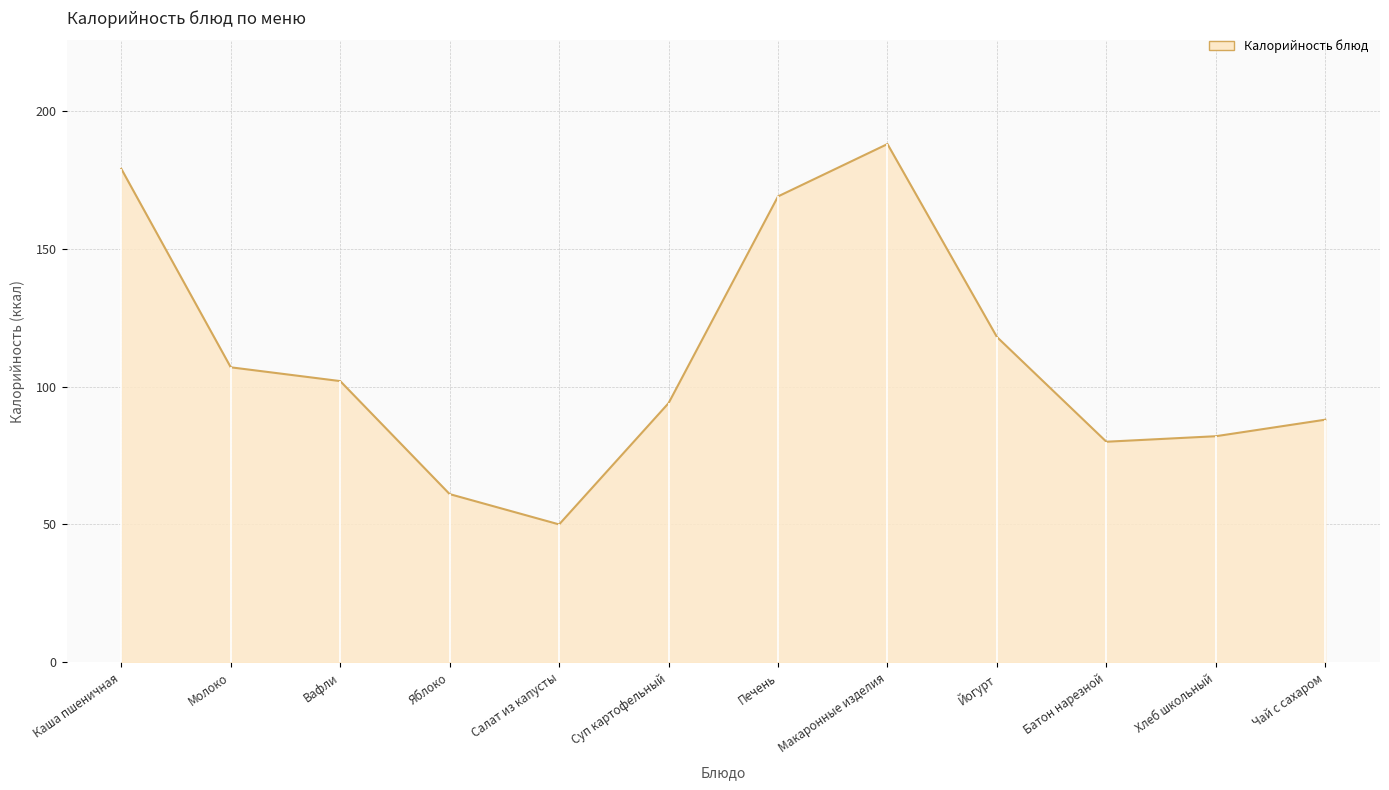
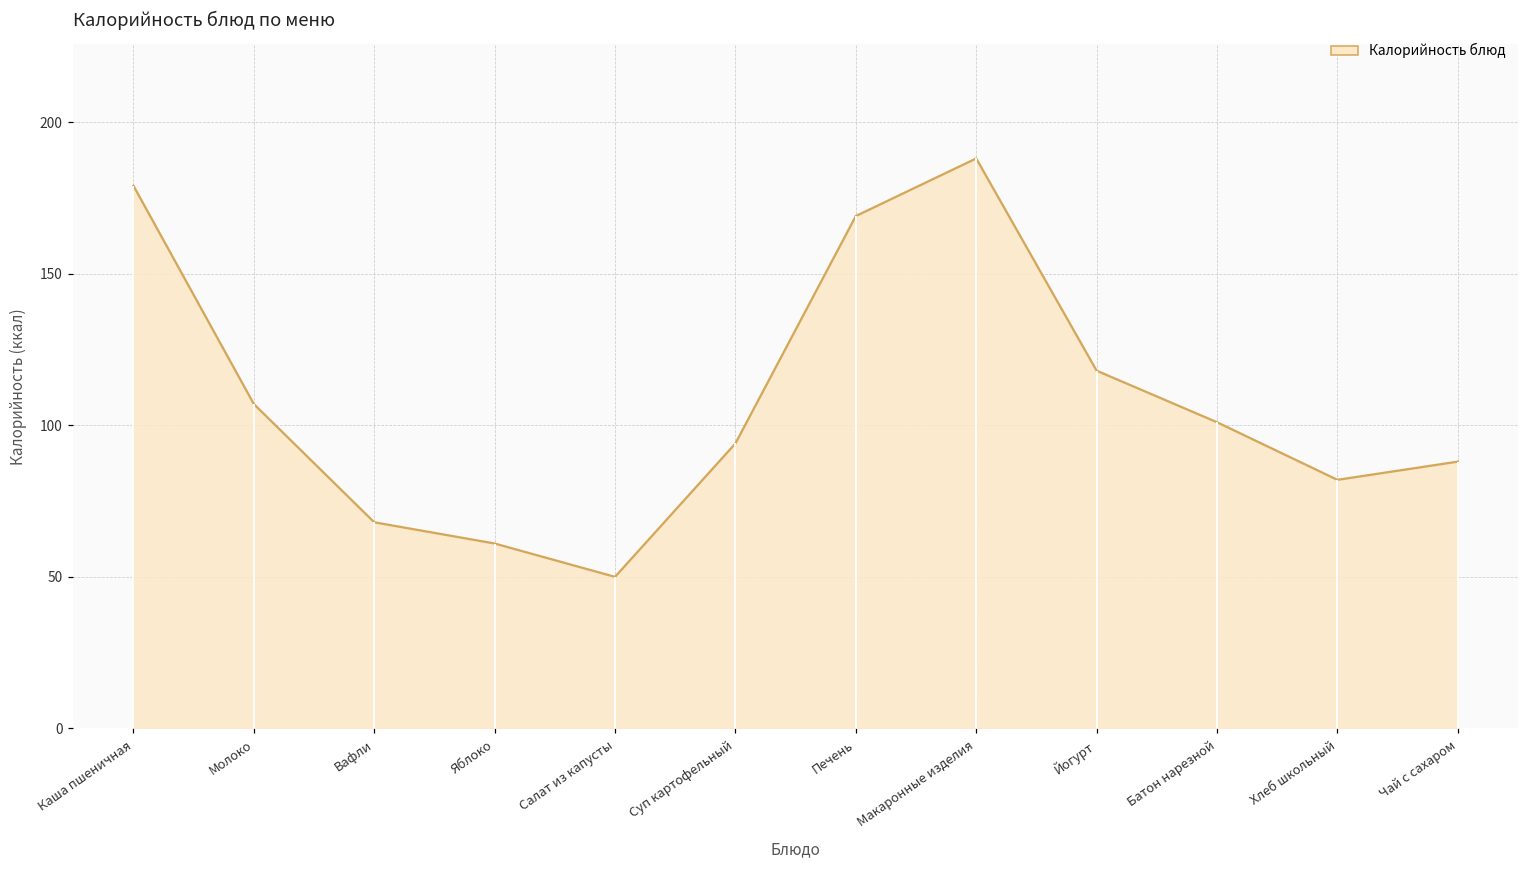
  {
    "Каша пшеничная": 179,
    "Молоко": 107,
-   "Вафли": 102,
+   "Вафли": 68,
    "Яблоко": 61,
    "Салат из капусты": 50,
    "Суп картофельный": 94,
    "Печень": 169,
    "Макаронные изделия": 188,
    "Йогурт": 118,
-   "Батон нарезной": 80,
+   "Батон нарезной": 101,
    "Хлеб школьный": 82,
    "Чай с сахаром": 88
  }
